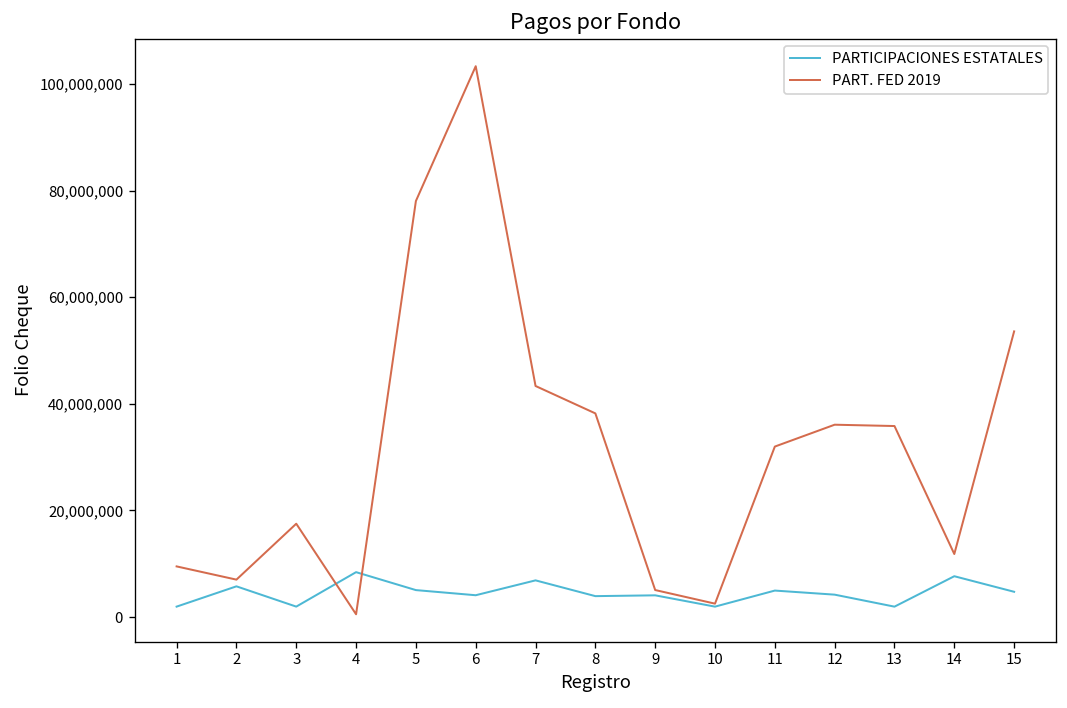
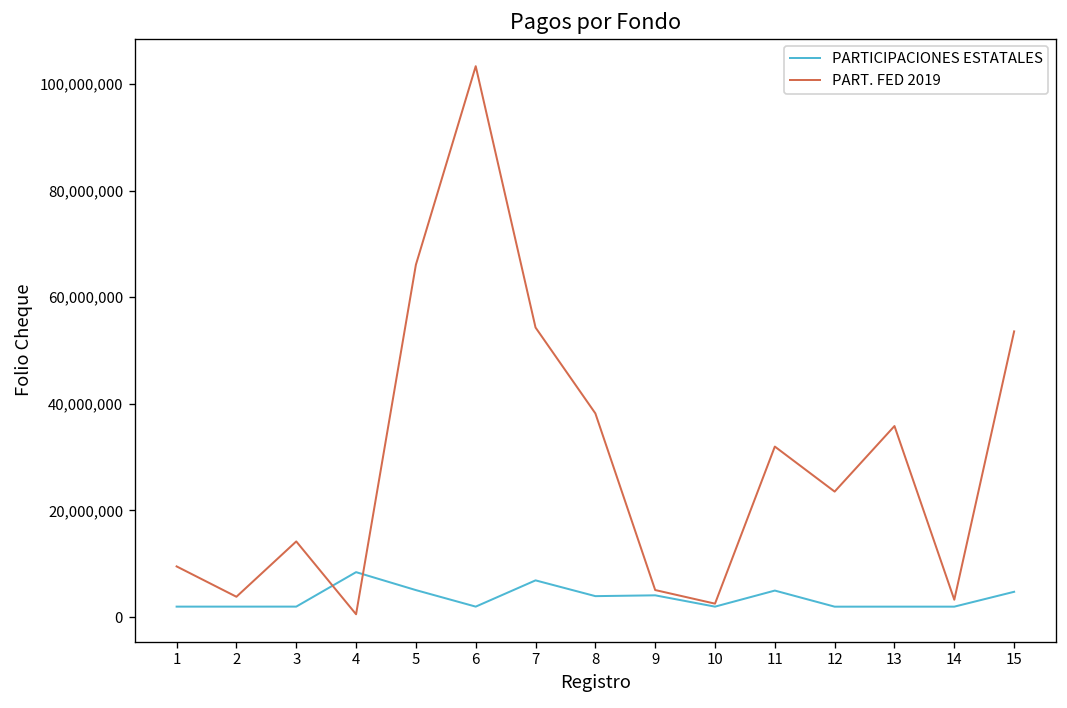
  {
    "PARTICIPACIONES ESTATALES": {
      "1": "2,000,000",
-     "2": "6,000,000",
+     "2": "2,000,000",
      "3": "2,000,000",
      "4": "8,000,000",
      "5": "5,000,000",
-     "6": "4,000,000",
+     "6": "2,000,000",
      "7": "7,000,000",
      "8": "4,000,000",
      "9": "4,000,000",
      "11": "5,000,000",
-     "12": "4,000,000",
+     "12": "2,000,000",
      "13": "2,000,000",
-     "14": "8,000,000",
+     "14": "2,000,000",
      "15": "5,000,000"
    },
    "PART. FED 2019": {
      "1": "9,000,000",
-     "2": "7,000,000",
-     "3": "18,000,000",
+     "2": "4,000,000",
+     "3": "14,000,000",
      "4": "1,000,000",
-     "5": "78,000,000",
+     "5": "66,000,000",
      "6": "103,000,000",
-     "7": "43,000,000",
+     "7": "54,000,000",
      "8": "38,000,000",
      "9": "5,000,000",
      "11": "32,000,000",
-     "12": "36,000,000",
+     "12": "24,000,000",
      "13": "36,000,000",
-     "14": "12,000,000",
+     "14": "3,000,000",
      "15": "54,000,000"
    }
  }
